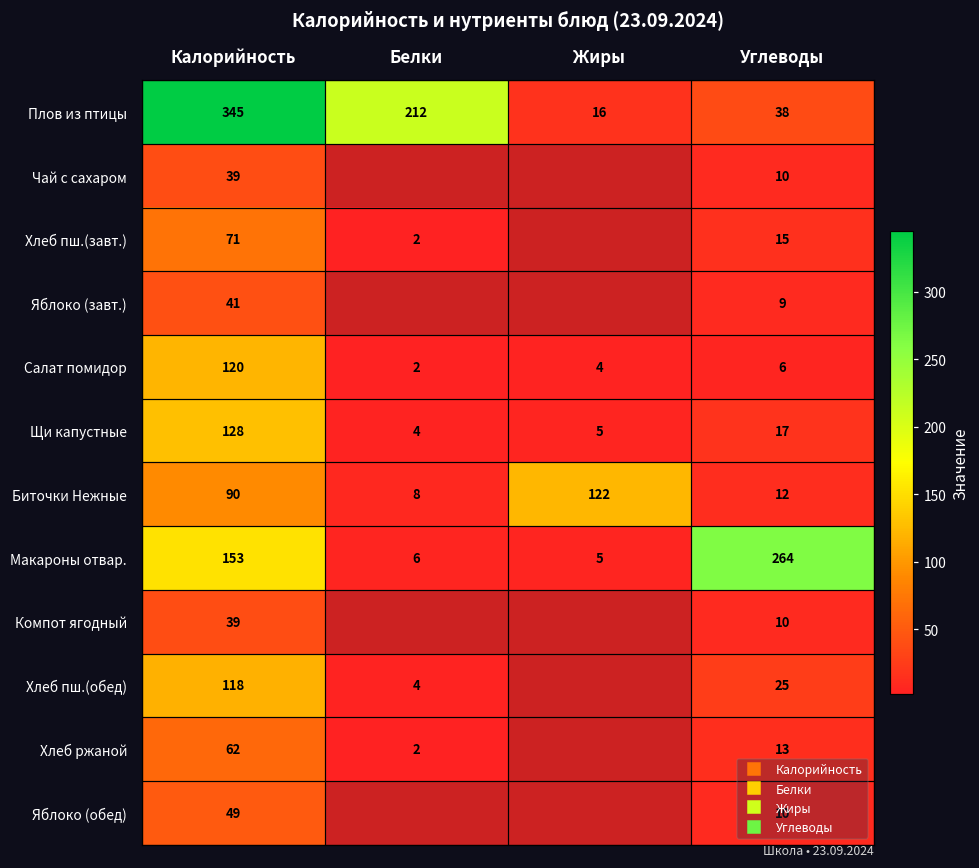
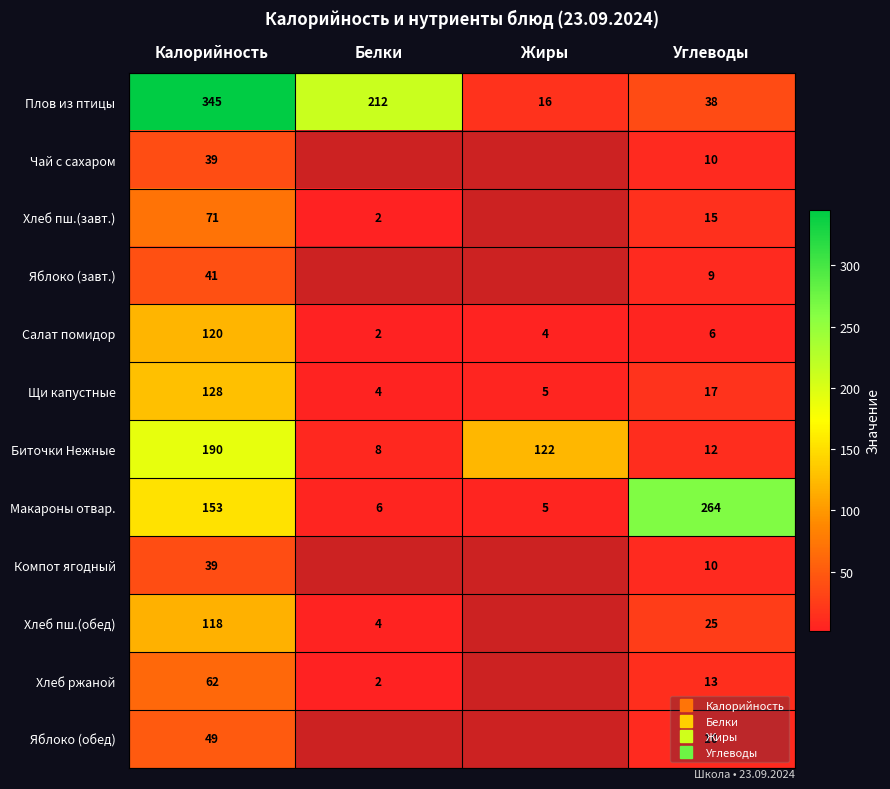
  {
    "Плов из птицы": {
      "Калорийность": 345,
      "Белки": 212,
      "Жиры": 16,
      "Углеводы": 38
    },
    "Чай с сахаром": {
      "Калорийность": 39,
      "Углеводы": 10
    },
    "Хлеб пш.(завт.)": {
      "Калорийность": 71,
      "Белки": 2,
      "Углеводы": 15
    },
    "Яблоко (завт.)": {
      "Калорийность": 41,
      "Углеводы": 9
    },
    "Салат помидор": {
      "Калорийность": 120,
      "Белки": 2,
      "Жиры": 4,
      "Углеводы": 6
    },
    "Щи капустные": {
      "Калорийность": 128,
      "Белки": 4,
      "Жиры": 5,
      "Углеводы": 17
    },
    "Биточки Нежные": {
-     "Калорийность": 90,
+     "Калорийность": 190,
      "Белки": 8,
      "Жиры": 122,
      "Углеводы": 12
    },
    "Макароны отвар.": {
      "Калорийность": 153,
      "Белки": 6,
      "Жиры": 5,
      "Углеводы": 264
    },
    "Компот ягодный": {
      "Калорийность": 39,
      "Углеводы": 10
    },
    "Хлеб пш.(обед)": {
      "Калорийность": 118,
      "Белки": 4,
      "Углеводы": 25
    },
    "Хлеб ржаной": {
      "Калорийность": 62,
      "Белки": 2,
      "Углеводы": 13
    },
    "Яблоко (обед)": {
      "Калорийность": 49
    }
  }
